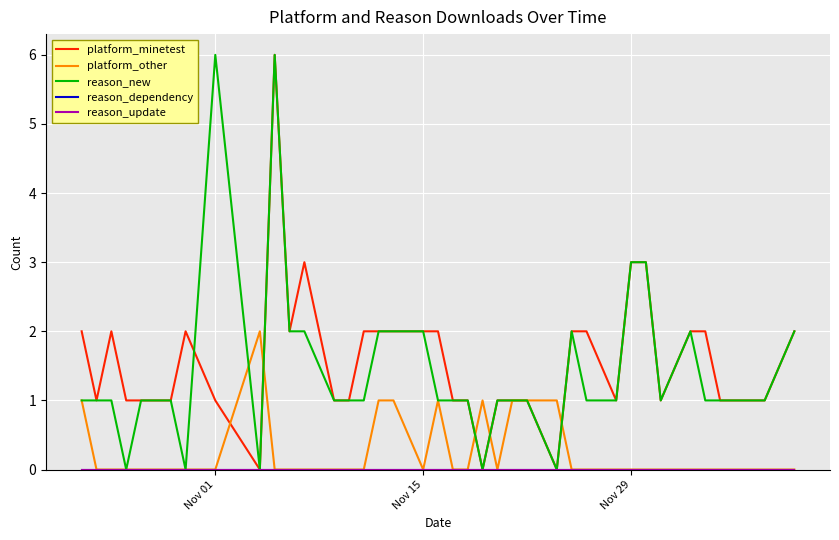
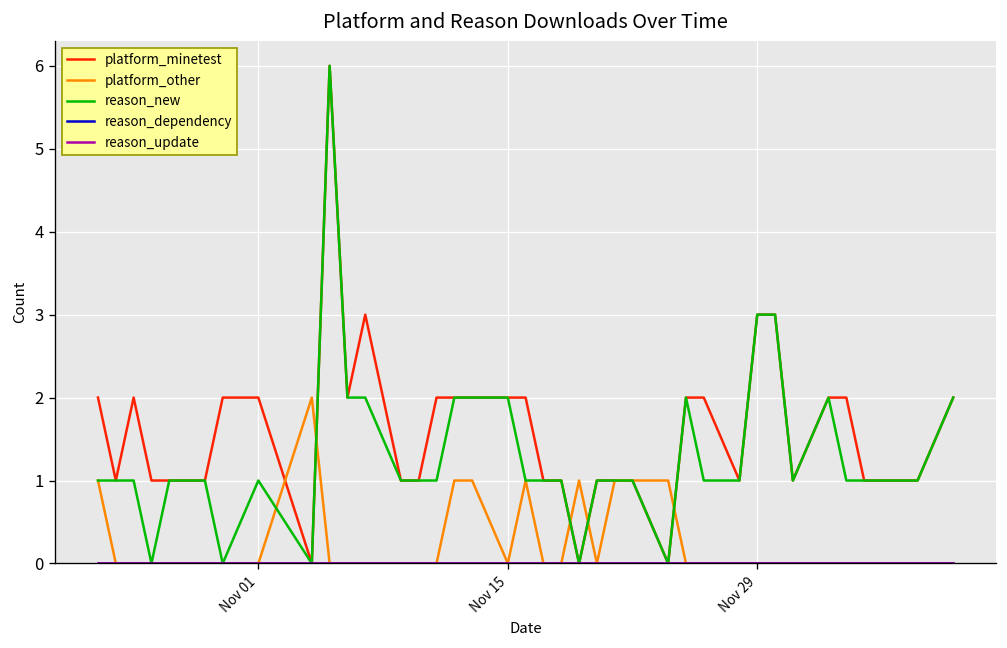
  {
    "platform_minetest": {
-     "Nov 01": 1
+     "Nov 01": 2
    },
    "reason_new": {
-     "Nov 01": 6
+     "Nov 01": 1
    }
  }
